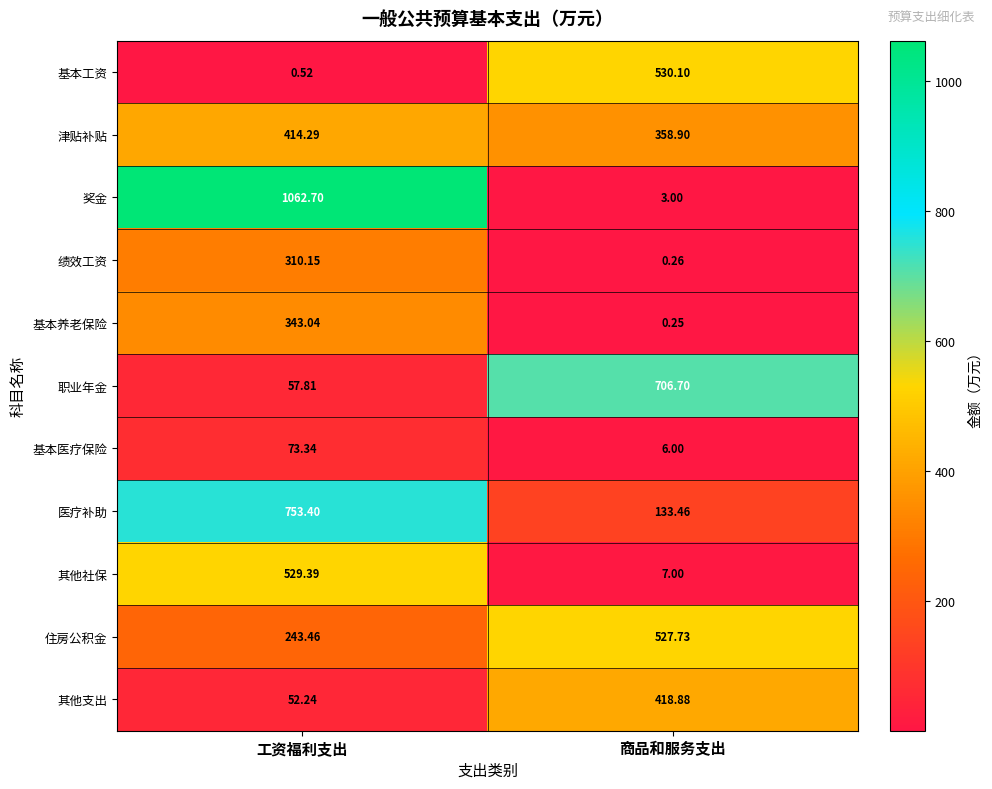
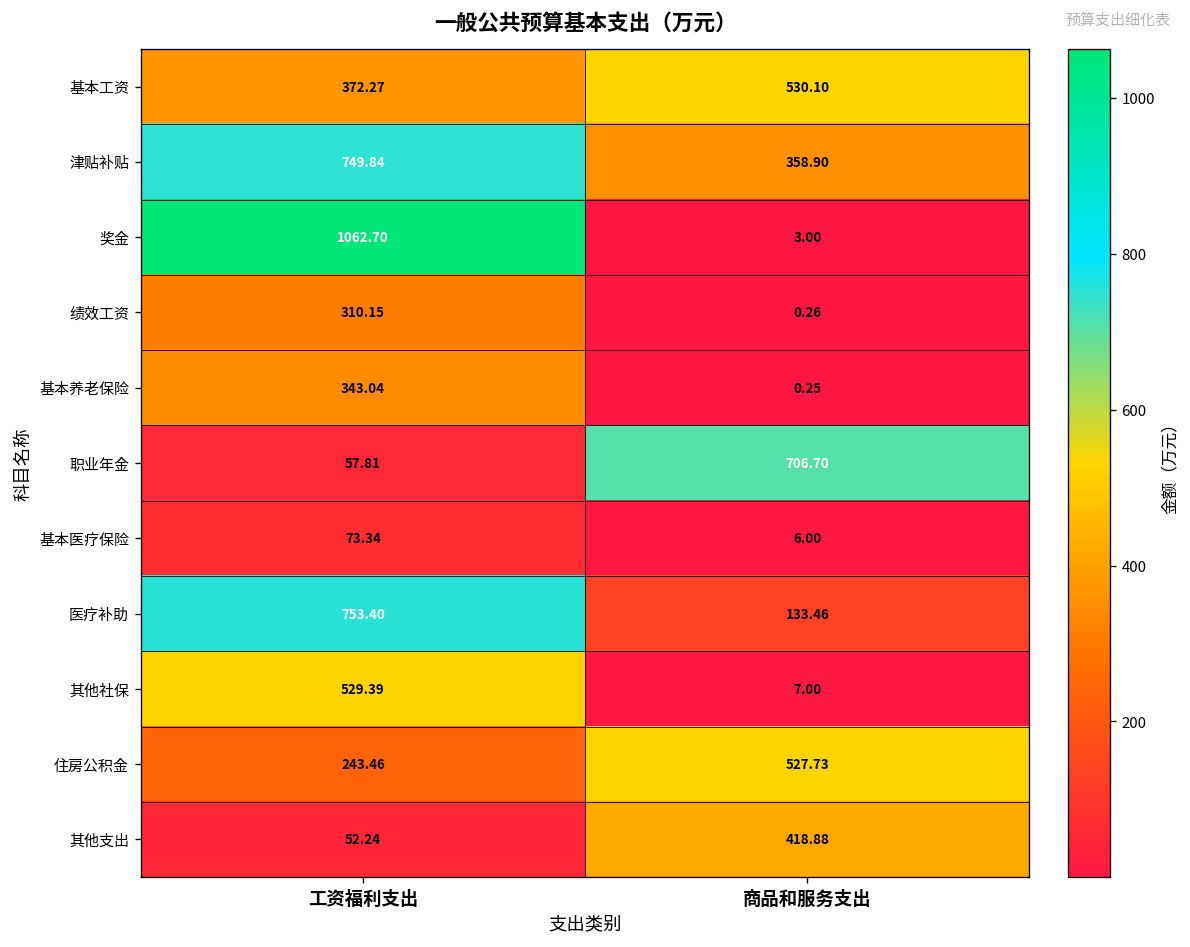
  {
    "基本工资": {
-     "工资福利支出": 0.52,
+     "工资福利支出": 372.27,
      "商品和服务支出": 530.10
    },
    "津贴补贴": {
-     "工资福利支出": 414.29,
+     "工资福利支出": 749.84,
      "商品和服务支出": 358.90
    },
    "奖金": {
      "工资福利支出": 1062.70,
      "商品和服务支出": 3.00
    },
    "绩效工资": {
      "工资福利支出": 310.15,
      "商品和服务支出": 0.26
    },
    "基本养老保险": {
      "工资福利支出": 343.04,
      "商品和服务支出": 0.25
    },
    "职业年金": {
      "工资福利支出": 57.81,
      "商品和服务支出": 706.70
    },
    "基本医疗保险": {
      "工资福利支出": 73.34,
      "商品和服务支出": 6.00
    },
    "医疗补助": {
      "工资福利支出": 753.40,
      "商品和服务支出": 133.46
    },
    "其他社保": {
      "工资福利支出": 529.39,
      "商品和服务支出": 7.00
    },
    "住房公积金": {
      "工资福利支出": 243.46,
      "商品和服务支出": 527.73
    },
    "其他支出": {
      "工资福利支出": 52.24,
      "商品和服务支出": 418.88
    }
  }
